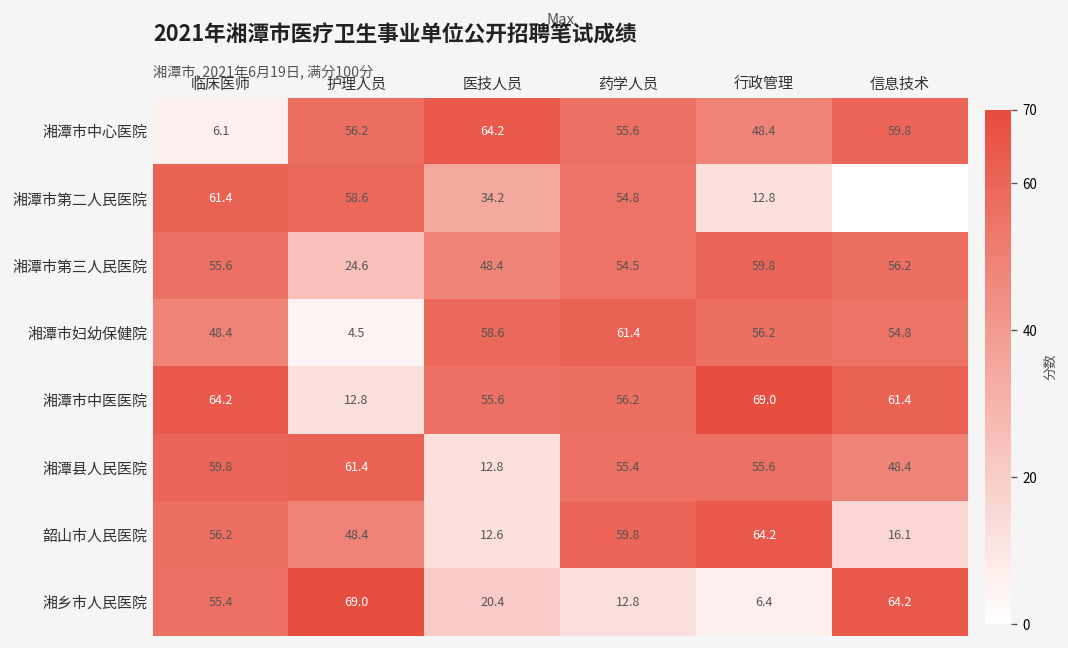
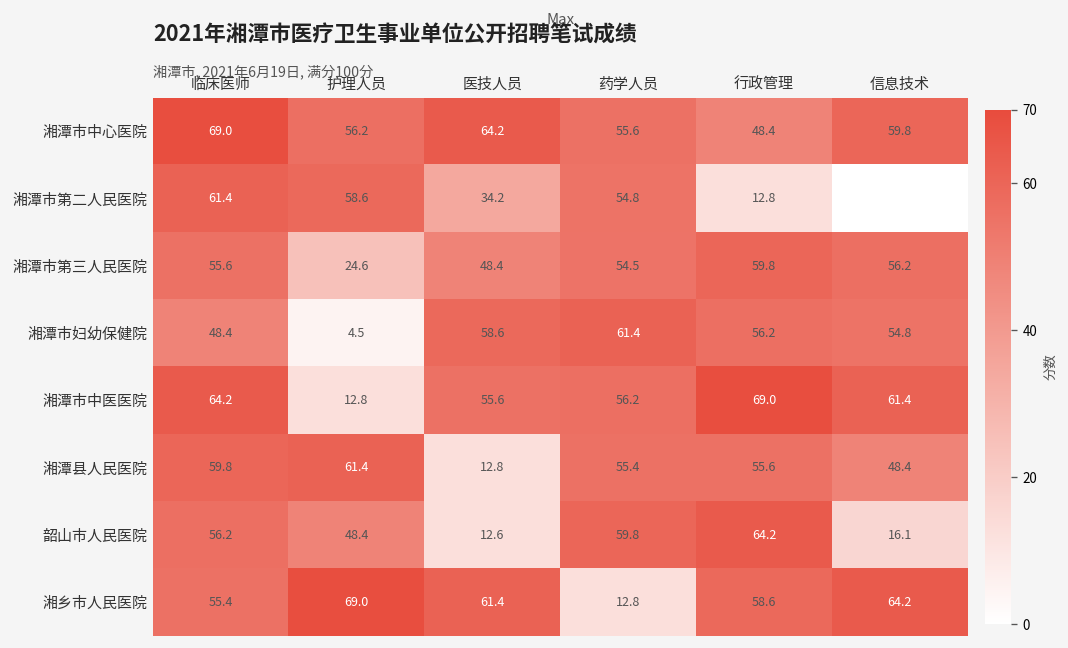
  {
    "湘潭市中心医院": {
-     "临床医师": 6.1,
+     "临床医师": 69.0,
      "护理人员": 56.2,
      "医技人员": 64.2,
      "药学人员": 55.6,
      "行政管理": 48.4,
      "信息技术": 59.8
    },
    "湘潭市第二人民医院": {
      "临床医师": 61.4,
      "护理人员": 58.6,
      "医技人员": 34.2,
      "药学人员": 54.8,
      "行政管理": 12.8
    },
    "湘潭市第三人民医院": {
      "临床医师": 55.6,
      "护理人员": 24.6,
      "医技人员": 48.4,
      "药学人员": 54.5,
      "行政管理": 59.8,
      "信息技术": 56.2
    },
    "湘潭市妇幼保健院": {
      "临床医师": 48.4,
      "护理人员": 4.5,
      "医技人员": 58.6,
      "药学人员": 61.4,
      "行政管理": 56.2,
      "信息技术": 54.8
    },
    "湘潭市中医医院": {
      "临床医师": 64.2,
      "护理人员": 12.8,
      "医技人员": 55.6,
      "药学人员": 56.2,
      "行政管理": 69.0,
      "信息技术": 61.4
    },
    "湘潭县人民医院": {
      "临床医师": 59.8,
      "护理人员": 61.4,
      "医技人员": 12.8,
      "药学人员": 55.4,
      "行政管理": 55.6,
      "信息技术": 48.4
    },
    "韶山市人民医院": {
      "临床医师": 56.2,
      "护理人员": 48.4,
      "医技人员": 12.6,
      "药学人员": 59.8,
      "行政管理": 64.2,
      "信息技术": 16.1
    },
    "湘乡市人民医院": {
      "临床医师": 55.4,
      "护理人员": 69.0,
-     "医技人员": 20.4,
+     "医技人员": 61.4,
      "药学人员": 12.8,
-     "行政管理": 6.4,
+     "行政管理": 58.6,
      "信息技术": 64.2
    }
  }
